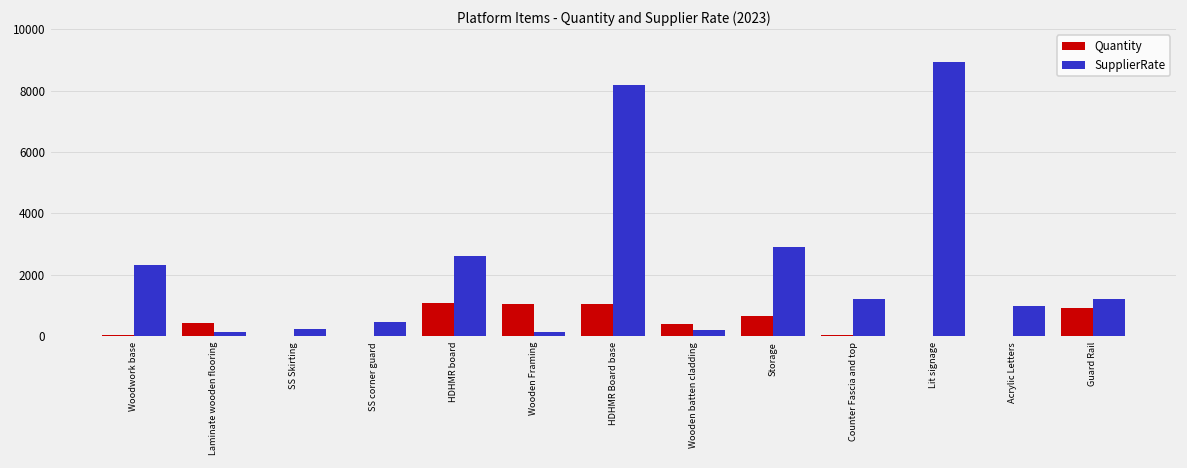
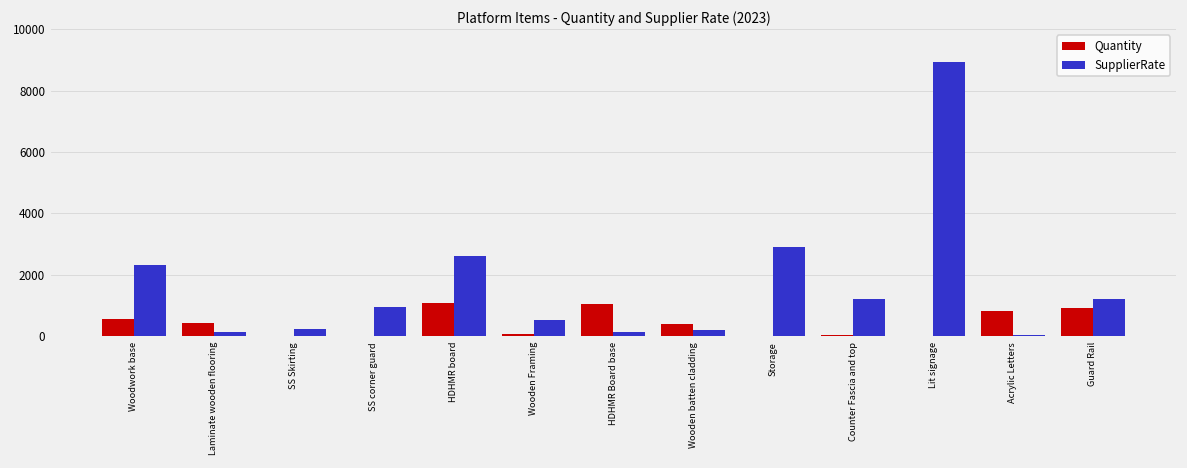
  {
    "Quantity": {
-     "Woodwork base": 0,
+     "Woodwork base": 600,
      "Laminate wooden flooring": 400,
      "HDHMR board": 1100,
-     "Wooden Framing": 1100,
+     "Wooden Framing": 100,
      "HDHMR Board base": 1000,
      "Wooden batten cladding": 400,
-     "Storage": 700,
-     "Acrylic Letters": 0,
+     "Storage": 0,
+     "Acrylic Letters": 800,
      "Guard Rail": 900
    },
    "SupplierRate": {
      "Woodwork base": 2300,
      "Laminate wooden flooring": 200,
      "SS Skirting": 200,
-     "SS corner guard": 500,
+     "SS corner guard": 1000,
      "HDHMR board": 2600,
-     "Wooden Framing": 200,
-     "HDHMR Board base": 8200,
+     "Wooden Framing": 500,
+     "HDHMR Board base": 200,
      "Wooden batten cladding": 200,
      "Storage": 2900,
      "Counter Fascia and top": 1200,
      "Lit signage": 9000,
-     "Acrylic Letters": 1000,
+     "Acrylic Letters": 100,
      "Guard Rail": 1200
    }
  }
